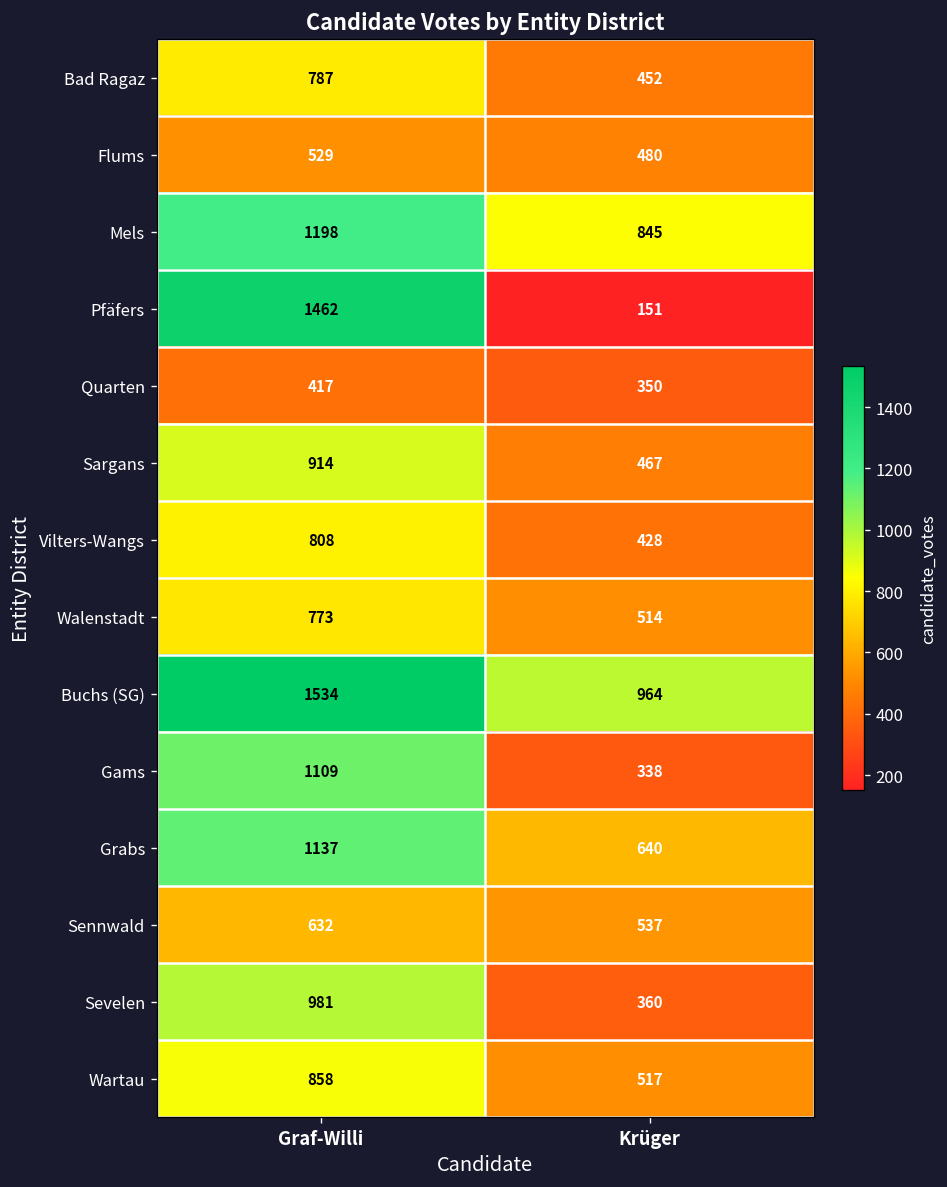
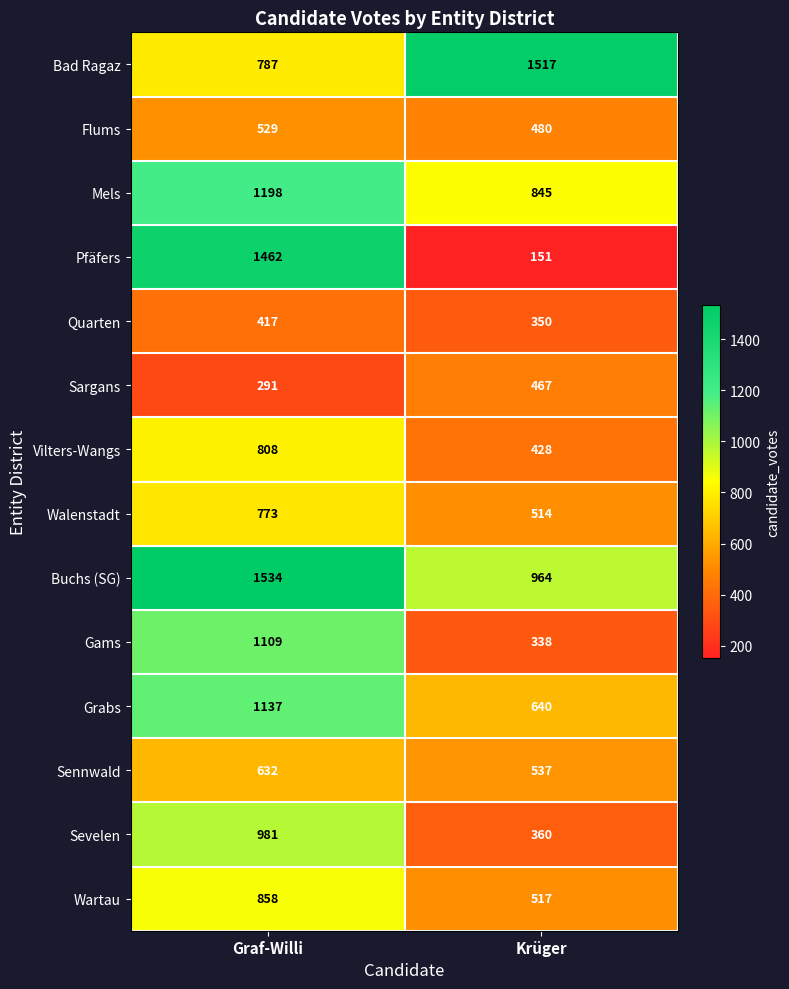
  {
    "Bad Ragaz": {
      "Graf-Willi": 787,
-     "Krüger": 452
+     "Krüger": 1517
    },
    "Flums": {
      "Graf-Willi": 529,
      "Krüger": 480
    },
    "Mels": {
      "Graf-Willi": 1198,
      "Krüger": 845
    },
    "Pfäfers": {
      "Graf-Willi": 1462,
      "Krüger": 151
    },
    "Quarten": {
      "Graf-Willi": 417,
      "Krüger": 350
    },
    "Sargans": {
-     "Graf-Willi": 914,
+     "Graf-Willi": 291,
      "Krüger": 467
    },
    "Vilters-Wangs": {
      "Graf-Willi": 808,
      "Krüger": 428
    },
    "Walenstadt": {
      "Graf-Willi": 773,
      "Krüger": 514
    },
    "Buchs (SG)": {
      "Graf-Willi": 1534,
      "Krüger": 964
    },
    "Gams": {
      "Graf-Willi": 1109,
      "Krüger": 338
    },
    "Grabs": {
      "Graf-Willi": 1137,
      "Krüger": 640
    },
    "Sennwald": {
      "Graf-Willi": 632,
      "Krüger": 537
    },
    "Sevelen": {
      "Graf-Willi": 981,
      "Krüger": 360
    },
    "Wartau": {
      "Graf-Willi": 858,
      "Krüger": 517
    }
  }
